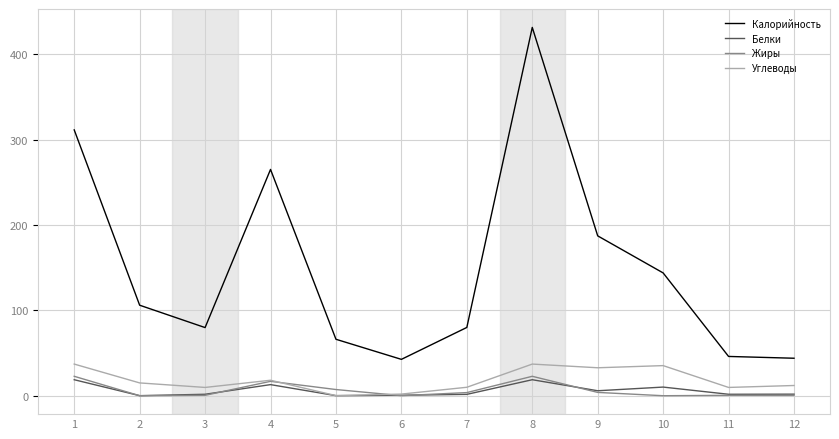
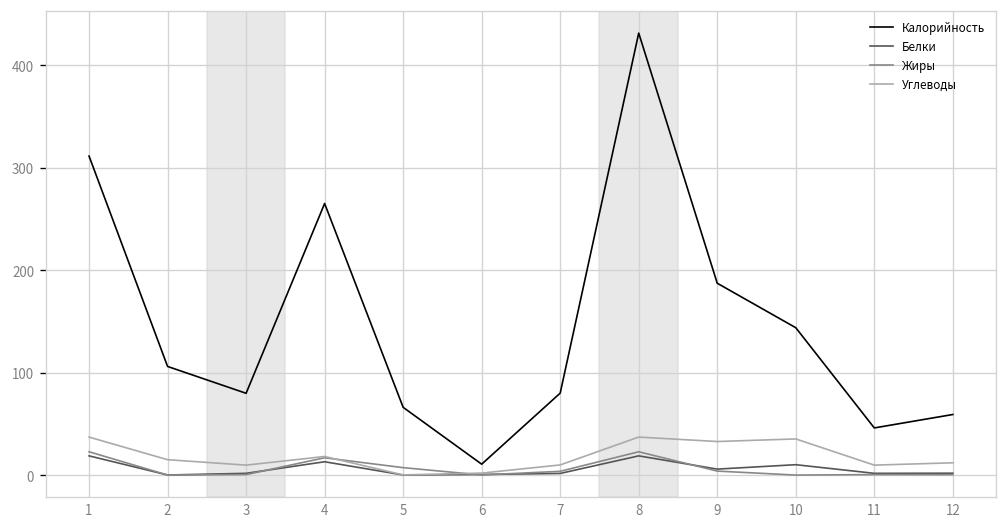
  {
    "Калорийность": {
      "1": 310,
      "2": 110,
      "3": 80,
      "4": 270,
      "5": 70,
-     "6": 40,
+     "6": 10,
      "7": 80,
      "8": 430,
      "9": 190,
      "10": 140,
      "11": 50,
-     "12": 40
+     "12": 60
    },
    "Белки": {
      "1": 20,
      "4": 10,
      "8": 20,
      "10": 10
    }
  }
